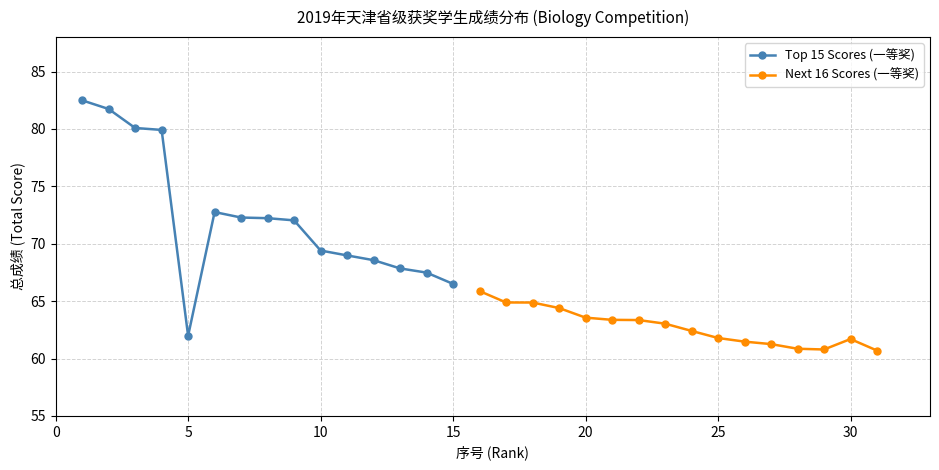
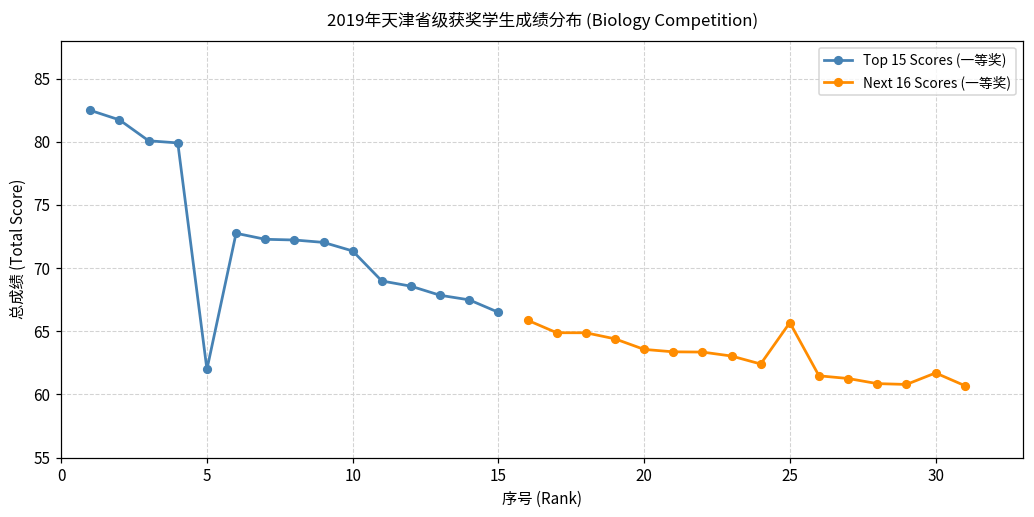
  {
    "Top 15 Scores (一等奖)": {
      "5": 62.0,
-     "10": 69.4,
+     "10": 71.4,
      "15": 66.5
    },
    "Next 16 Scores (一等奖)": {
      "20": 63.6,
-     "25": 61.8,
+     "25": 65.7,
      "30": 61.7
    }
  }
